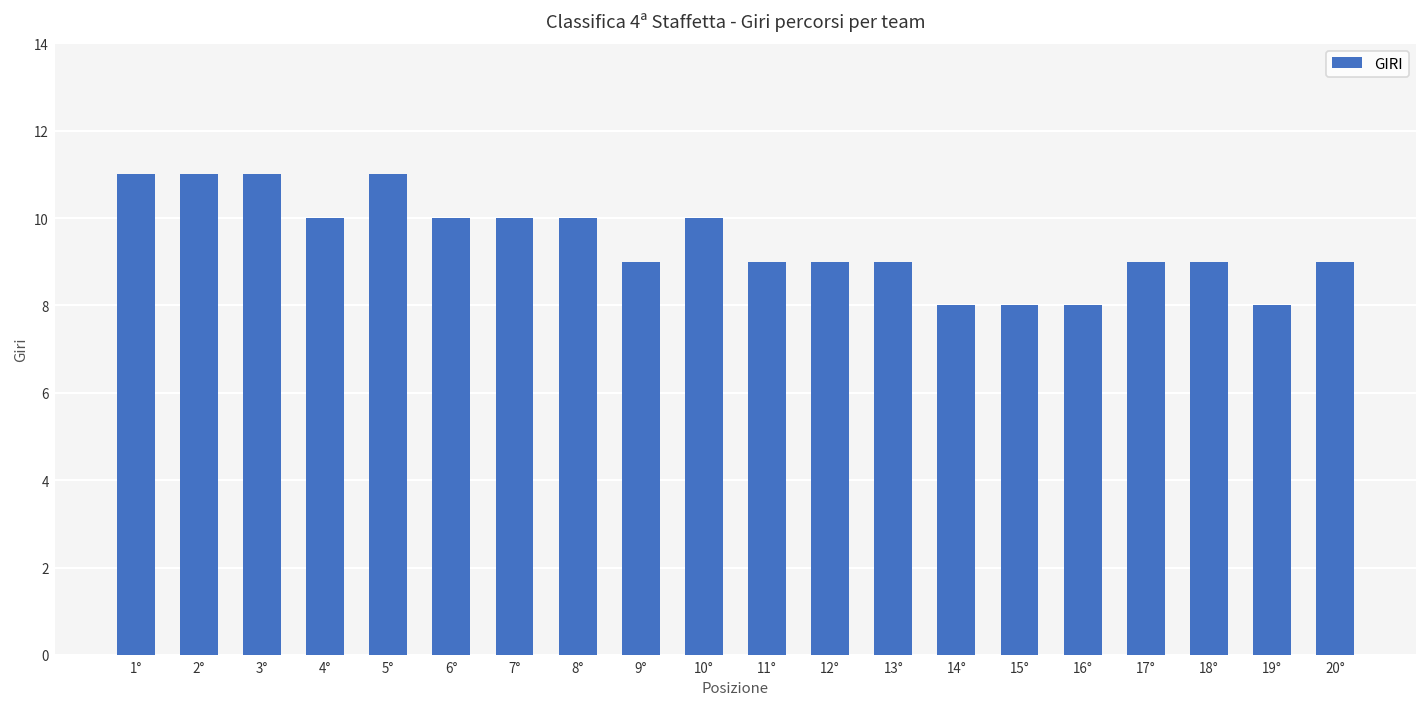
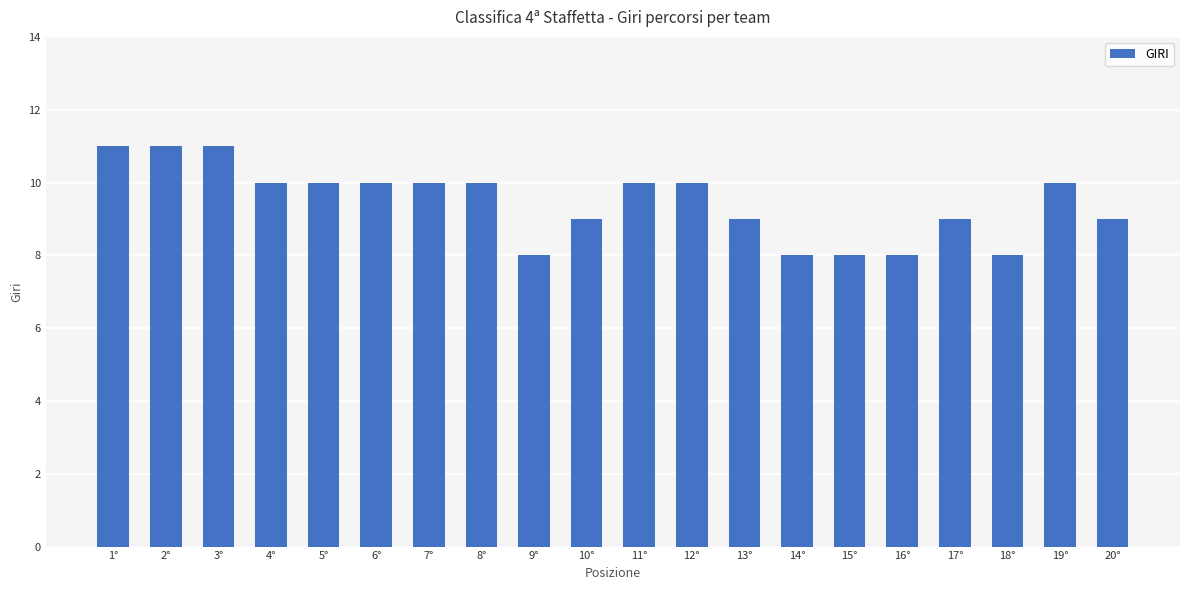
  {
    "1°": 11,
    "2°": 11,
    "3°": 11,
    "4°": 10,
-   "5°": 11,
+   "5°": 10,
    "6°": 10,
    "7°": 10,
    "8°": 10,
-   "9°": 9,
-   "10°": 10,
-   "11°": 9,
-   "12°": 9,
+   "9°": 8,
+   "10°": 9,
+   "11°": 10,
+   "12°": 10,
    "13°": 9,
    "14°": 8,
    "15°": 8,
    "16°": 8,
    "17°": 9,
-   "18°": 9,
-   "19°": 8,
+   "18°": 8,
+   "19°": 10,
    "20°": 9
  }
